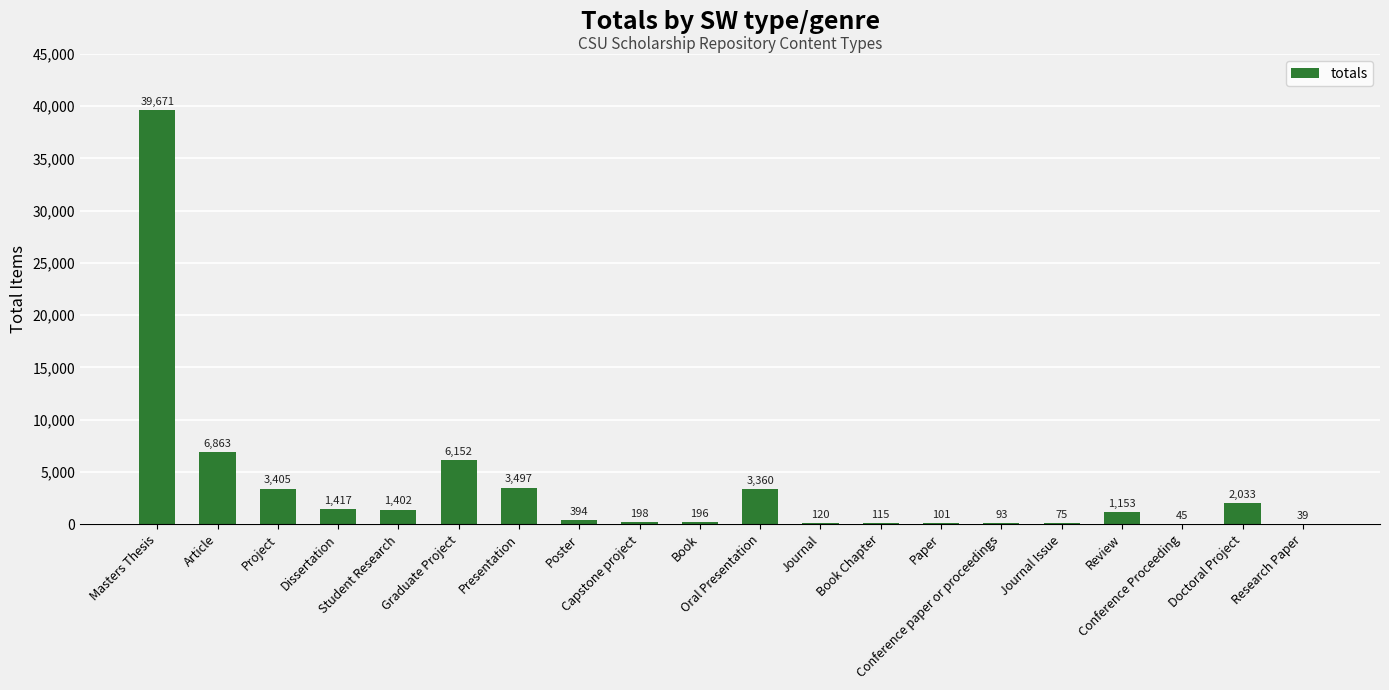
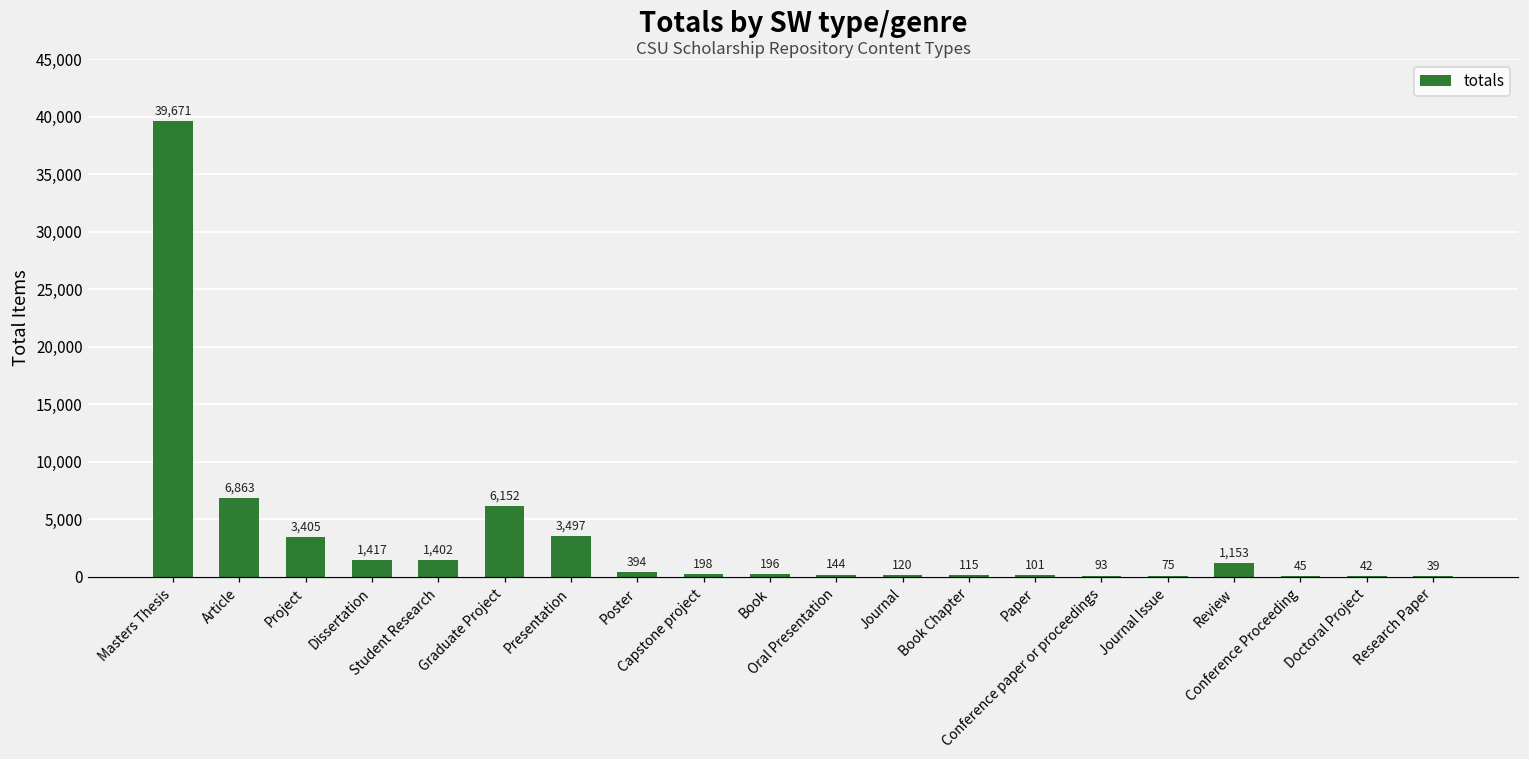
  {
    "Masters Thesis": "39,671",
    "Article": "6,863",
    "Project": "3,405",
    "Dissertation": "1,417",
    "Student Research": "1,402",
    "Graduate Project": "6,152",
    "Presentation": "3,497",
    "Poster": "394",
    "Capstone project": "198",
    "Book": "196",
-   "Oral Presentation": "3,360",
+   "Oral Presentation": "144",
    "Journal": "120",
    "Book Chapter": "115",
    "Paper": "101",
    "Conference paper or proceedings": "93",
    "Journal Issue": "75",
    "Review": "1,153",
    "Conference Proceeding": "45",
-   "Doctoral Project": "2,033",
+   "Doctoral Project": "42",
    "Research Paper": "39"
  }
